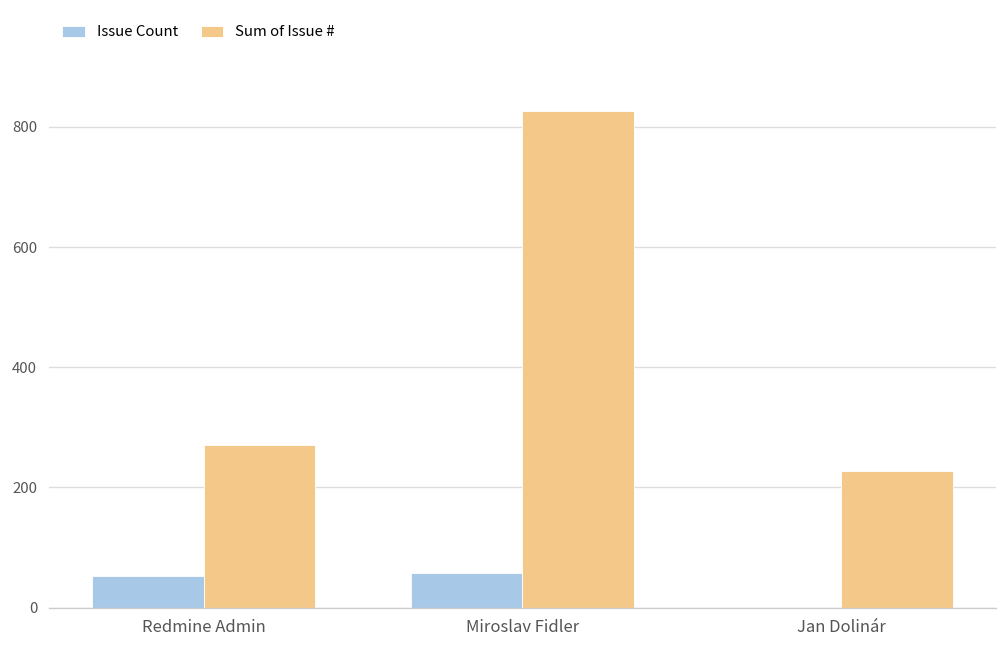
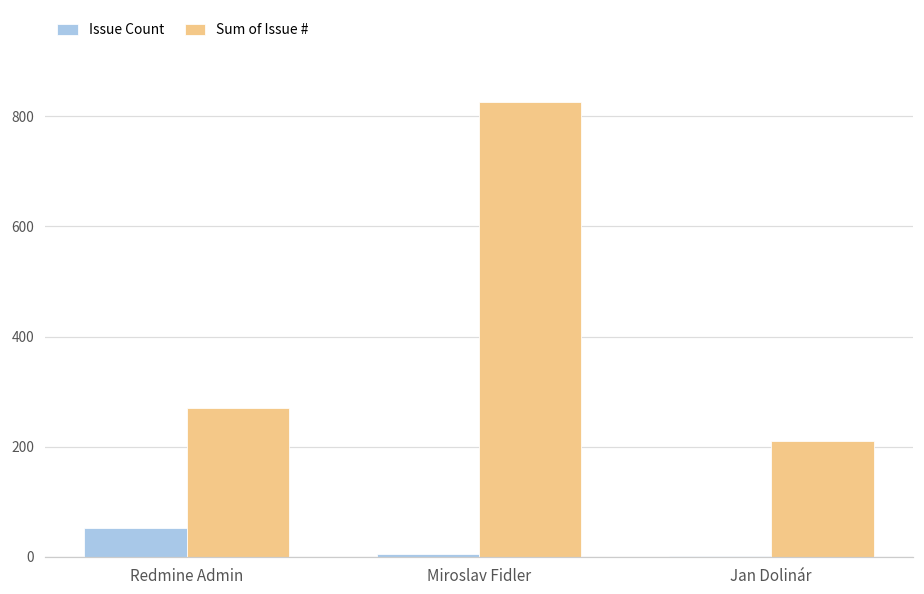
  {
    "Issue Count": {
      "Redmine Admin": 50,
-     "Miroslav Fidler": 60
+     "Miroslav Fidler": 10
    },
    "Sum of Issue #": {
      "Redmine Admin": 270,
      "Miroslav Fidler": 830,
-     "Jan Dolinár": 230
+     "Jan Dolinár": 210
    }
  }
